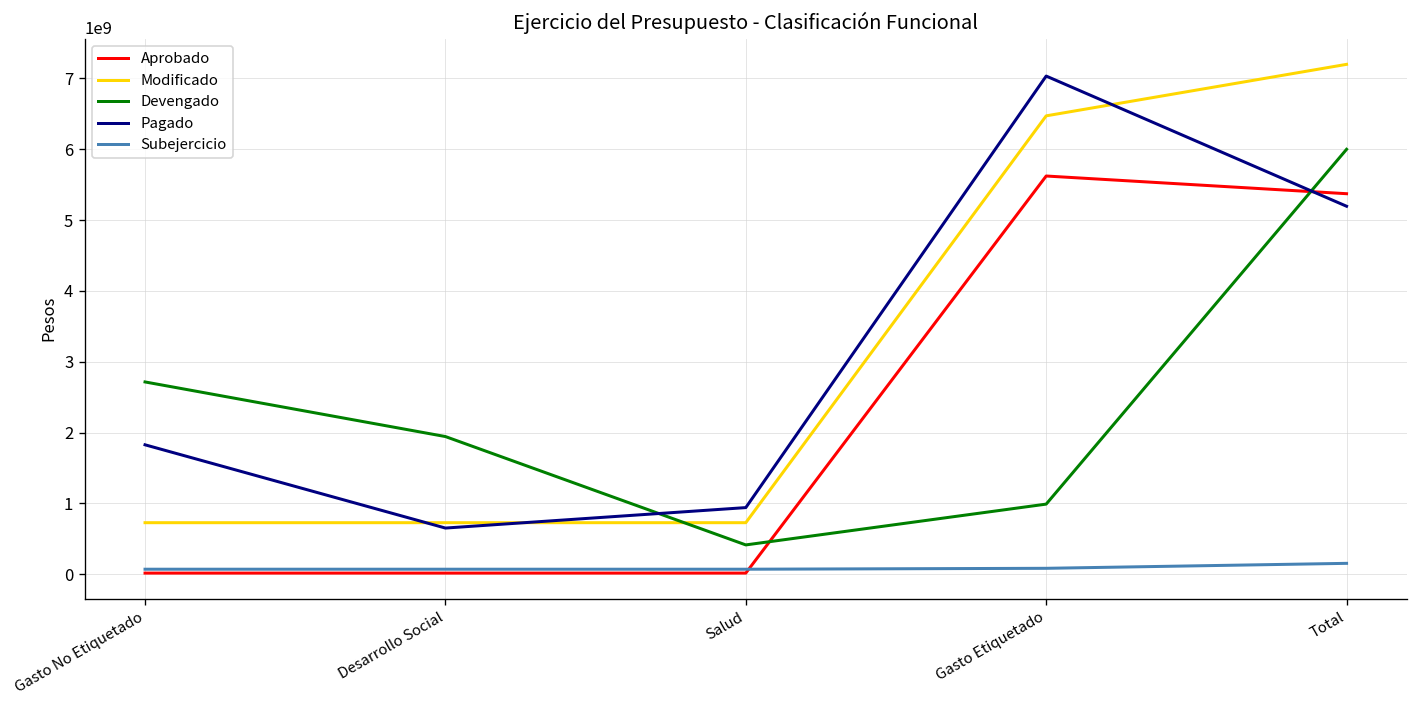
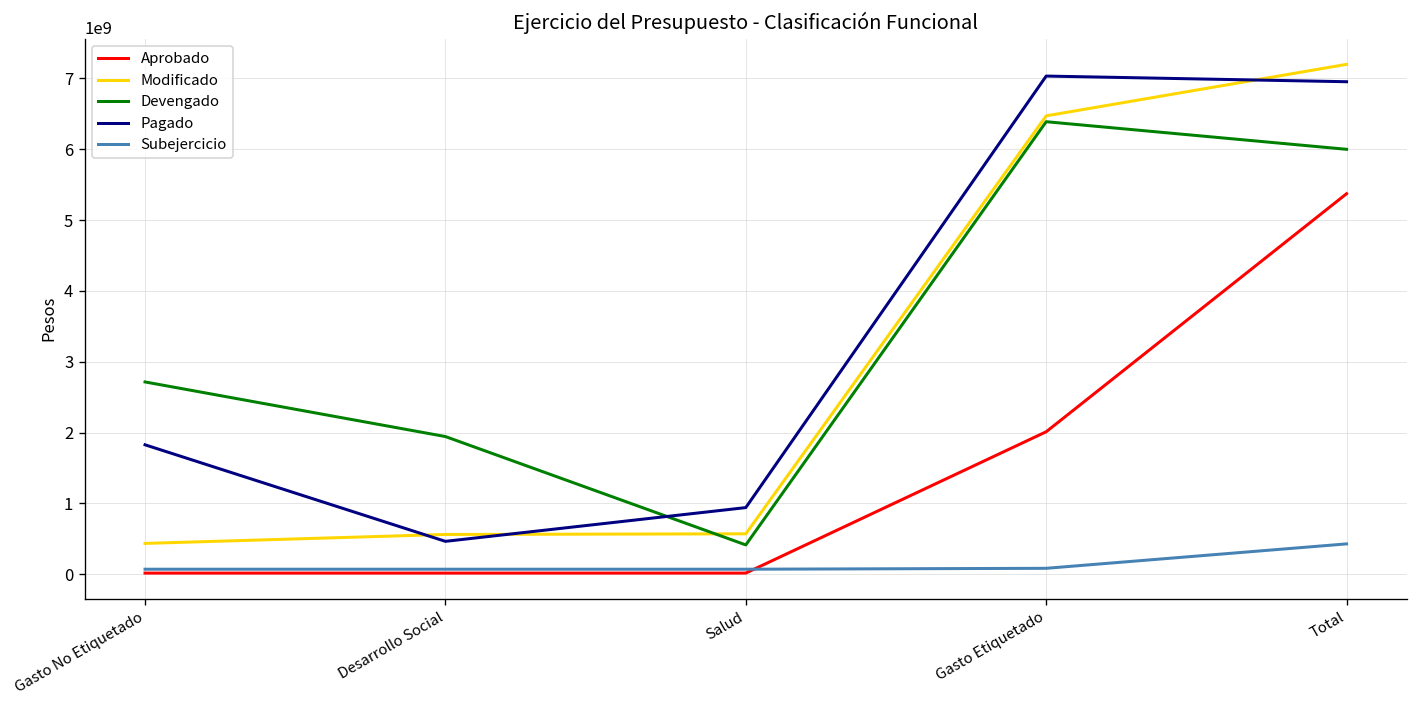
  {
    "Aprobado": {
      "Gasto No Etiquetado": 0,
      "Desarrollo Social": 0,
      "Salud": 0,
-     "Gasto Etiquetado": 5600000000,
+     "Gasto Etiquetado": 2000000000,
      "Total": 5400000000
    },
    "Modificado": {
-     "Gasto No Etiquetado": 700000000,
-     "Desarrollo Social": 700000000,
-     "Salud": 700000000,
+     "Gasto No Etiquetado": 400000000,
+     "Desarrollo Social": 600000000,
+     "Salud": 600000000,
      "Gasto Etiquetado": 6500000000,
      "Total": 7200000000
    },
    "Devengado": {
      "Gasto No Etiquetado": 2700000000,
      "Desarrollo Social": 1900000000,
      "Salud": 400000000,
-     "Gasto Etiquetado": 1000000000,
+     "Gasto Etiquetado": 6400000000,
      "Total": 6000000000
    },
    "Pagado": {
      "Gasto No Etiquetado": 1800000000,
-     "Desarrollo Social": 700000000,
+     "Desarrollo Social": 500000000,
      "Salud": 900000000,
      "Gasto Etiquetado": 7000000000,
-     "Total": 5200000000
+     "Total": 7000000000
    },
    "Subejercicio": {
      "Gasto No Etiquetado": 100000000,
      "Desarrollo Social": 100000000,
      "Salud": 100000000,
      "Gasto Etiquetado": 100000000,
-     "Total": 200000000
+     "Total": 400000000
    }
  }
